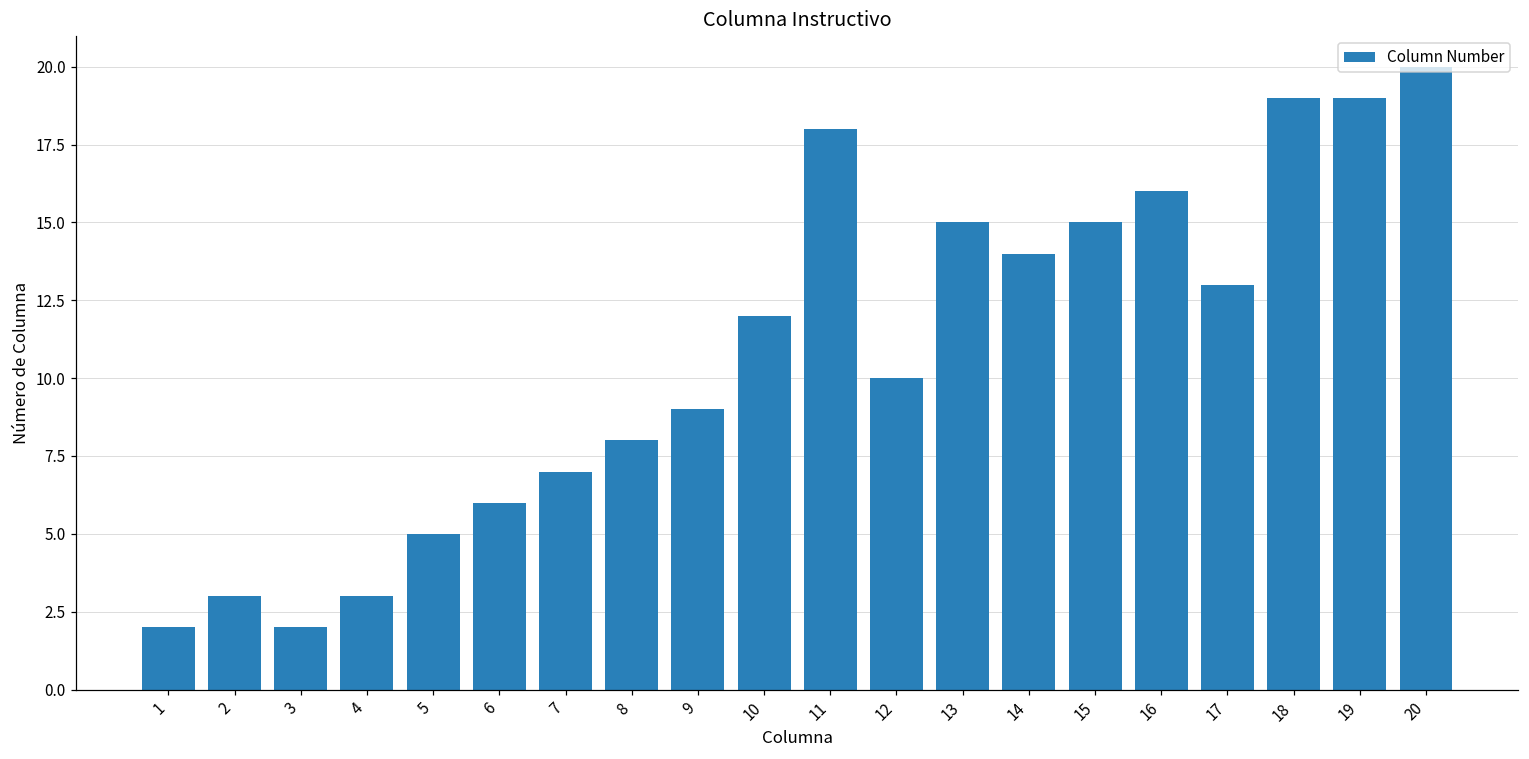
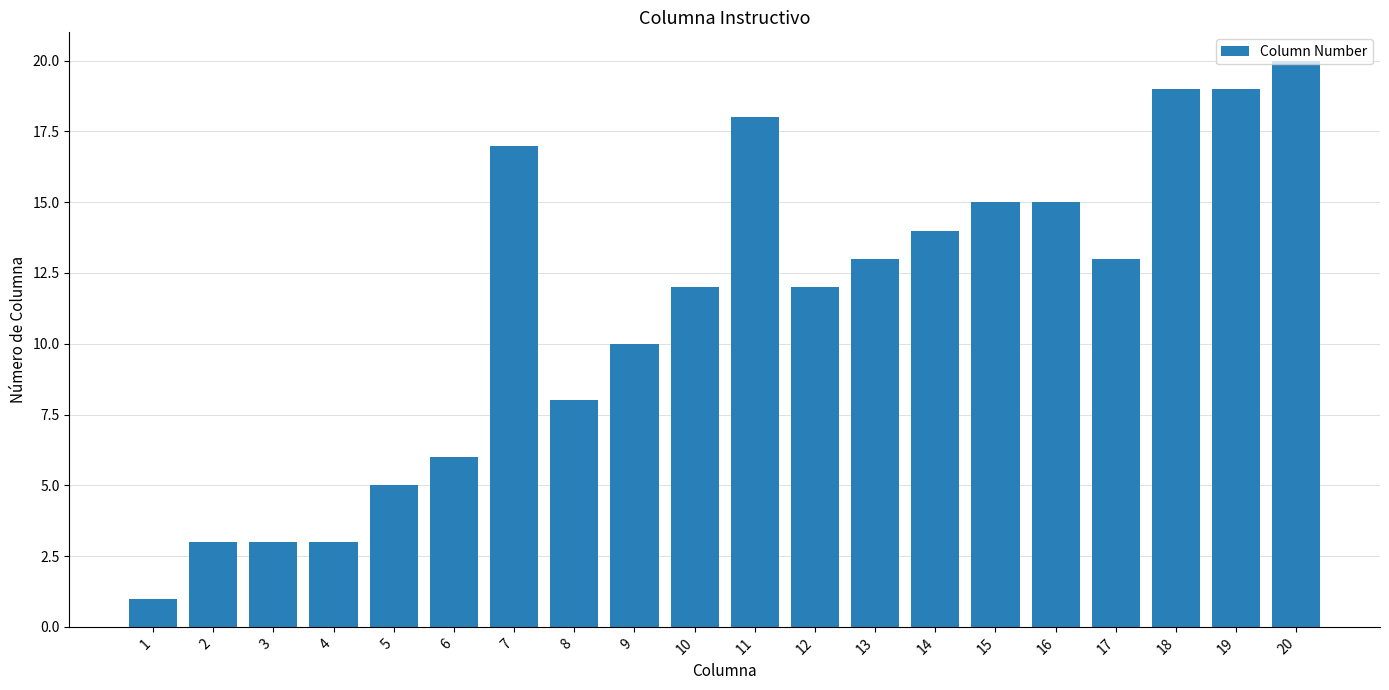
  {
-   "1": 2,
+   "1": 1,
    "2": 3,
-   "3": 2,
+   "3": 3,
    "4": 3,
    "5": 5,
    "6": 6,
-   "7": 7,
+   "7": 17,
    "8": 8,
-   "9": 9,
+   "9": 10,
    "10": 12,
    "11": 18,
-   "12": 10,
-   "13": 15,
+   "12": 12,
+   "13": 13,
    "14": 14,
    "15": 15,
-   "16": 16,
+   "16": 15,
    "17": 13,
    "18": 19,
    "19": 19
  }
